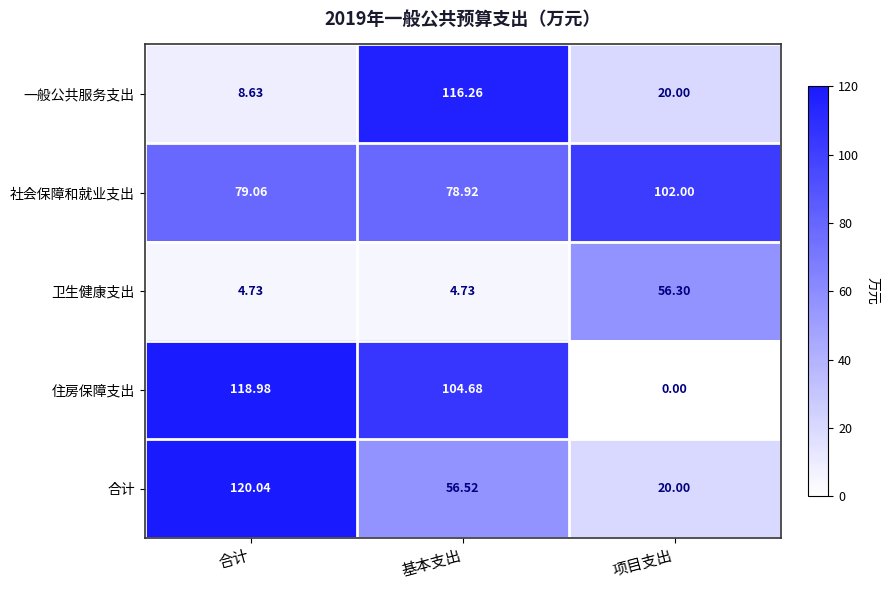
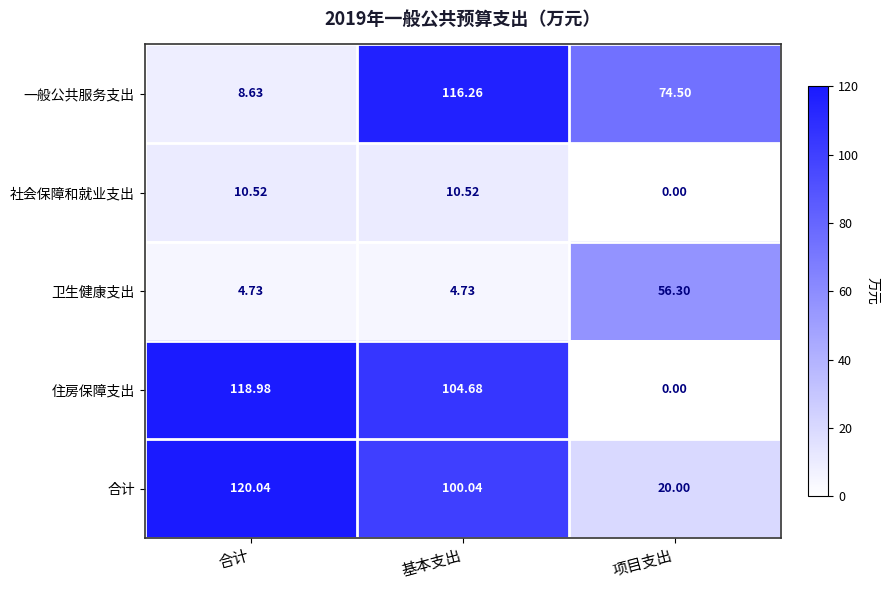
  {
    "一般公共服务支出": {
      "合计": 8.63,
      "基本支出": 116.26,
-     "项目支出": 20.00
+     "项目支出": 74.50
    },
    "社会保障和就业支出": {
-     "合计": 79.06,
-     "基本支出": 78.92,
-     "项目支出": 102.00
+     "合计": 10.52,
+     "基本支出": 10.52,
+     "项目支出": 0.00
    },
    "卫生健康支出": {
      "合计": 4.73,
      "基本支出": 4.73,
      "项目支出": 56.30
    },
    "住房保障支出": {
      "合计": 118.98,
      "基本支出": 104.68,
      "项目支出": 0.00
    },
    "合计": {
      "合计": 120.04,
-     "基本支出": 56.52,
+     "基本支出": 100.04,
      "项目支出": 20.00
    }
  }
